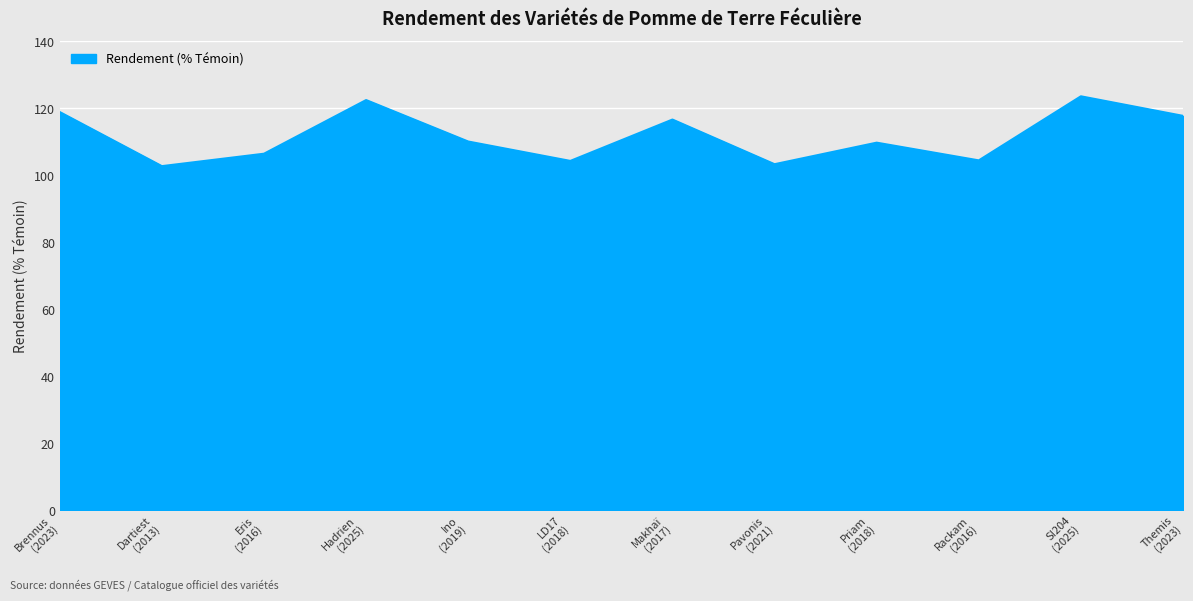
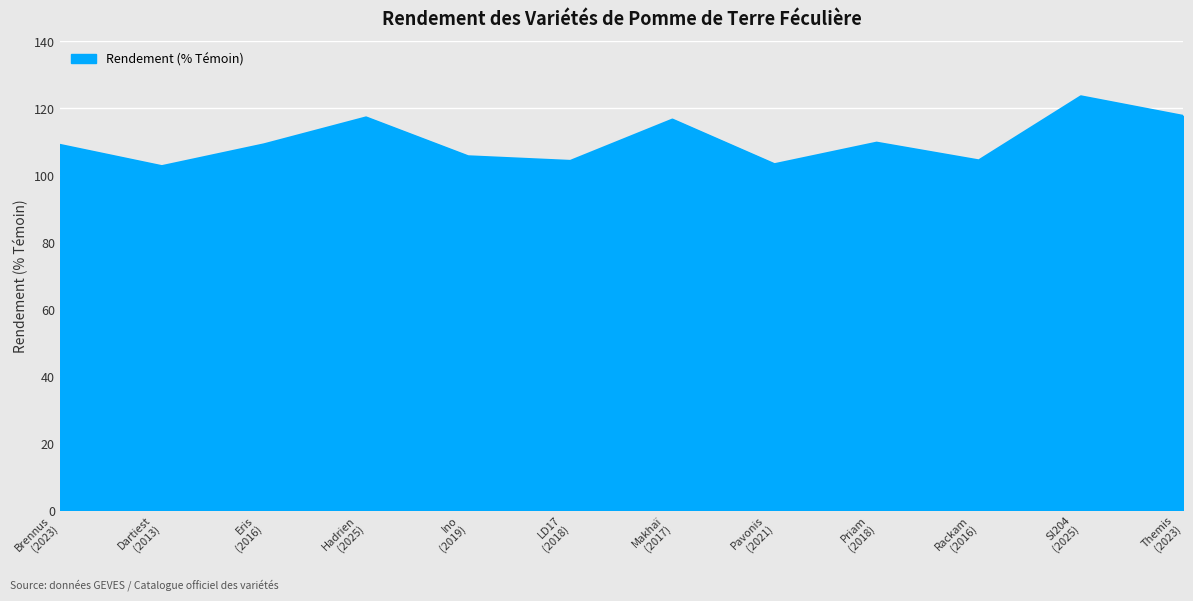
  {
-   "Brennus (2023)": 119,
+   "Brennus (2023)": 109,
    "Dartiest (2013)": 103,
-   "Eris (2016)": 106,
-   "Hadrien (2025)": 122,
-   "Ino (2019)": 110,
+   "Eris (2016)": 109,
+   "Hadrien (2025)": 117,
+   "Ino (2019)": 106,
    "LD17 (2018)": 104,
    "Makhaï (2017)": 117,
    "Pavonis (2021)": 103,
    "Priam (2018)": 110,
    "Rackam (2016)": 104,
    "SI204 (2025)": 124,
    "Themis (2023)": 118
  }
